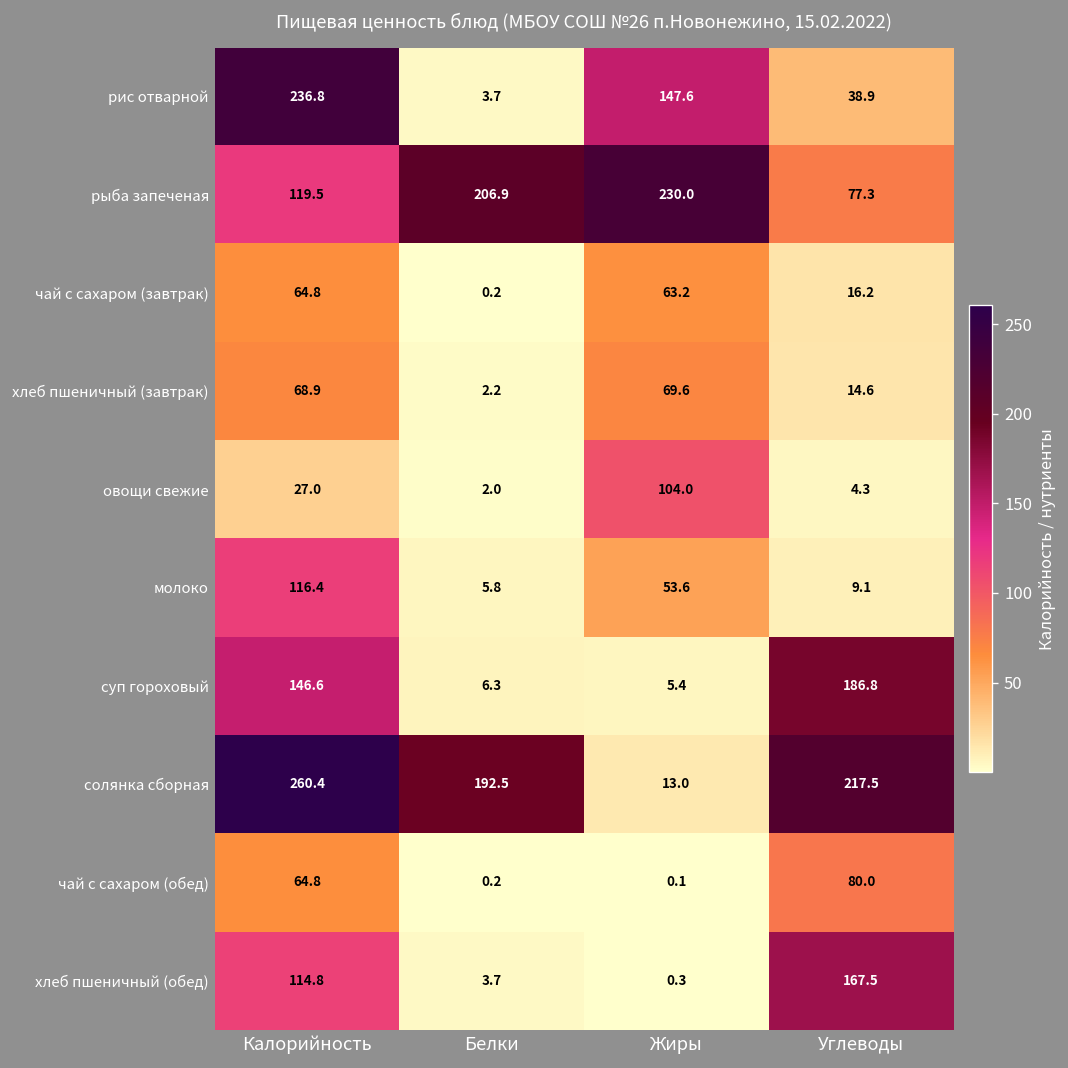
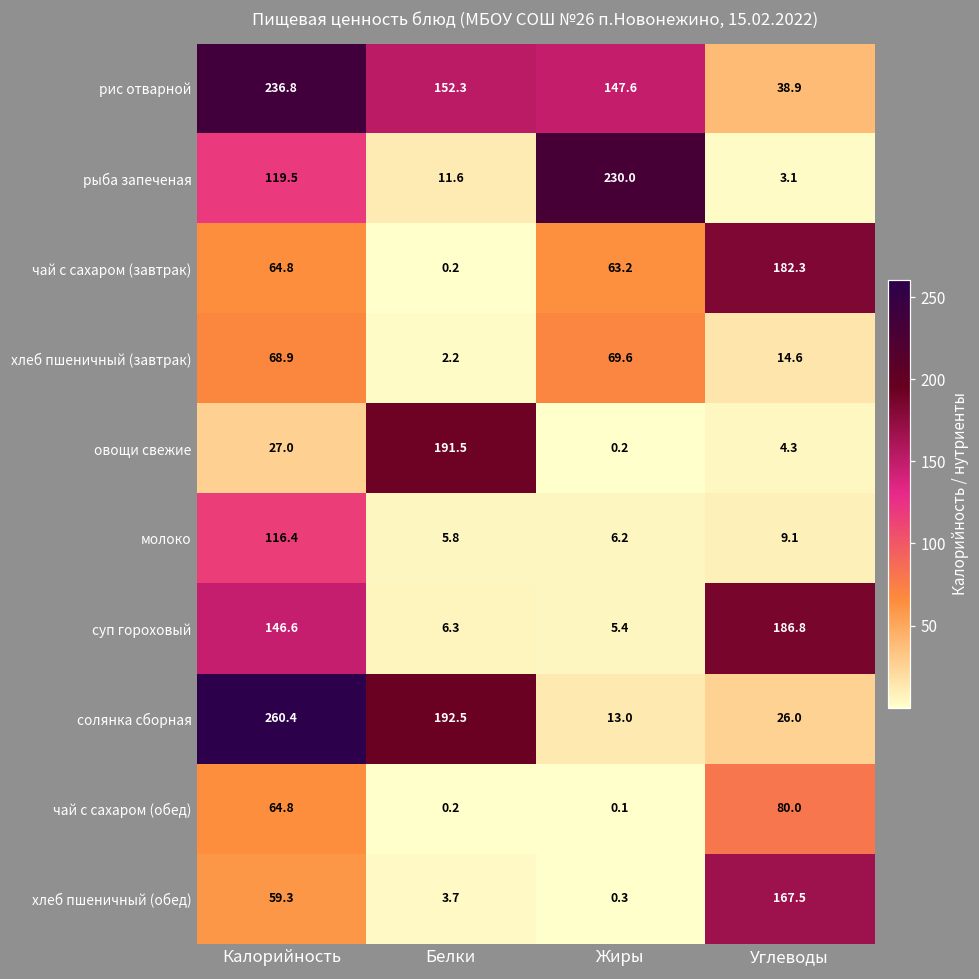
  {
    "рис отварной": {
      "Калорийность": 236.8,
-     "Белки": 3.7,
+     "Белки": 152.3,
      "Жиры": 147.6,
      "Углеводы": 38.9
    },
    "рыба запеченая": {
      "Калорийность": 119.5,
-     "Белки": 206.9,
+     "Белки": 11.6,
      "Жиры": 230.0,
-     "Углеводы": 77.3
+     "Углеводы": 3.1
    },
    "чай с сахаром (завтрак)": {
      "Калорийность": 64.8,
      "Белки": 0.2,
      "Жиры": 63.2,
-     "Углеводы": 16.2
+     "Углеводы": 182.3
    },
    "хлеб пшеничный (завтрак)": {
      "Калорийность": 68.9,
      "Белки": 2.2,
      "Жиры": 69.6,
      "Углеводы": 14.6
    },
    "овощи свежие": {
      "Калорийность": 27.0,
-     "Белки": 2.0,
-     "Жиры": 104.0,
+     "Белки": 191.5,
+     "Жиры": 0.2,
      "Углеводы": 4.3
    },
    "молоко": {
      "Калорийность": 116.4,
      "Белки": 5.8,
-     "Жиры": 53.6,
+     "Жиры": 6.2,
      "Углеводы": 9.1
    },
    "суп гороховый": {
      "Калорийность": 146.6,
      "Белки": 6.3,
      "Жиры": 5.4,
      "Углеводы": 186.8
    },
    "солянка сборная": {
      "Калорийность": 260.4,
      "Белки": 192.5,
      "Жиры": 13.0,
-     "Углеводы": 217.5
+     "Углеводы": 26.0
    },
    "чай с сахаром (обед)": {
      "Калорийность": 64.8,
      "Белки": 0.2,
      "Жиры": 0.1,
      "Углеводы": 80.0
    },
    "хлеб пшеничный (обед)": {
-     "Калорийность": 114.8,
+     "Калорийность": 59.3,
      "Белки": 3.7,
      "Жиры": 0.3,
      "Углеводы": 167.5
    }
  }
